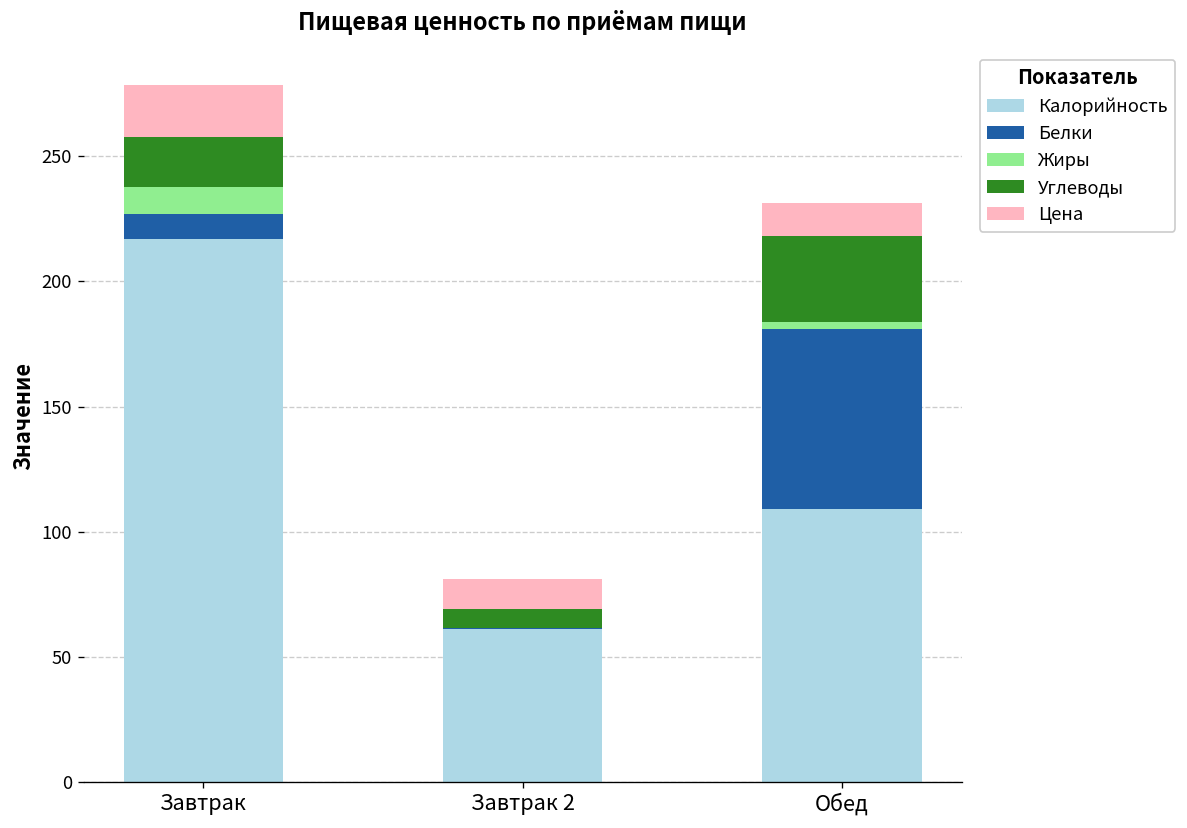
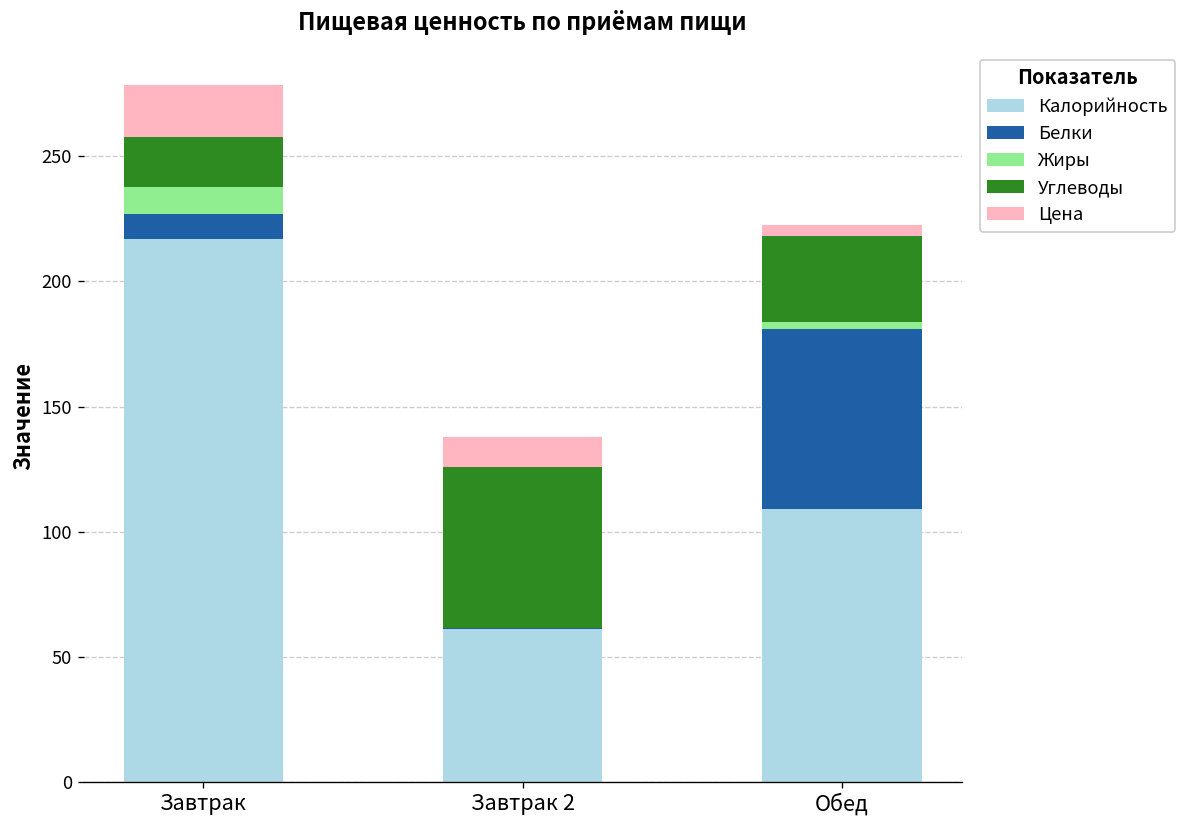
  {
    "Калорийность": {
      "Завтрак": 217,
      "Завтрак 2": 61,
      "Обед": 109
    },
    "Белки": {
      "Завтрак": 10,
      "Обед": 72
    },
    "Жиры": {
      "Завтрак": 11,
      "Завтрак 2": 0,
      "Обед": 3
    },
    "Углеводы": {
      "Завтрак": 20,
-     "Завтрак 2": 8,
+     "Завтрак 2": 64,
      "Обед": 34
    },
    "Цена": {
      "Завтрак": 21,
      "Завтрак 2": 12,
-     "Обед": 13
+     "Обед": 4
    }
  }
